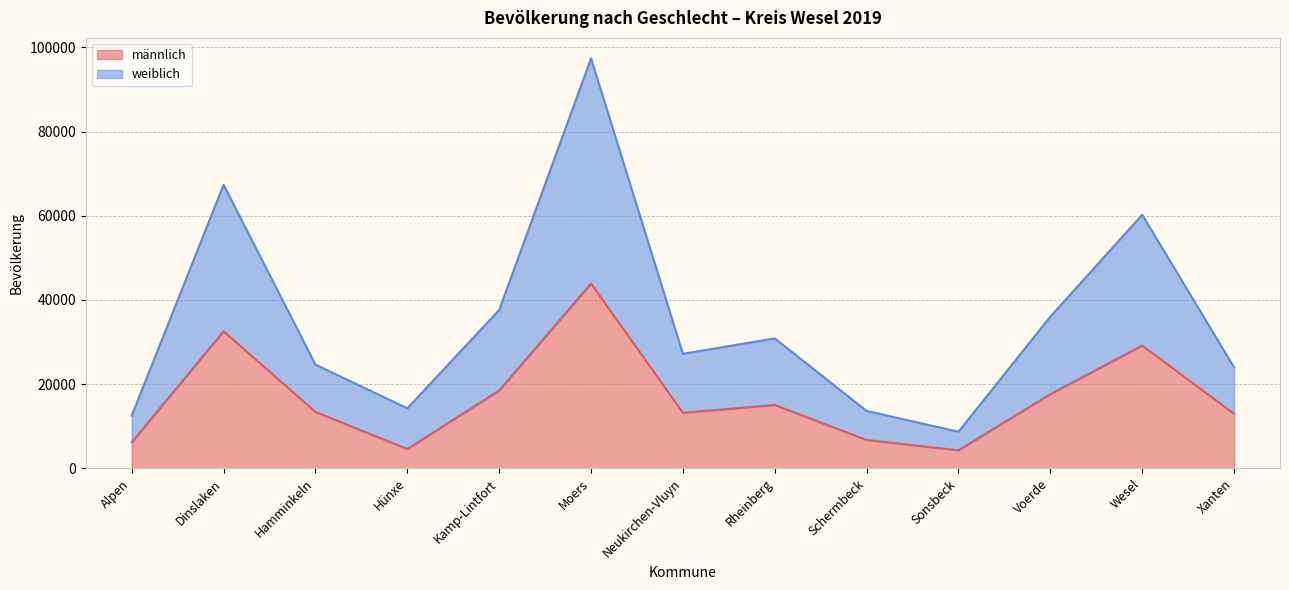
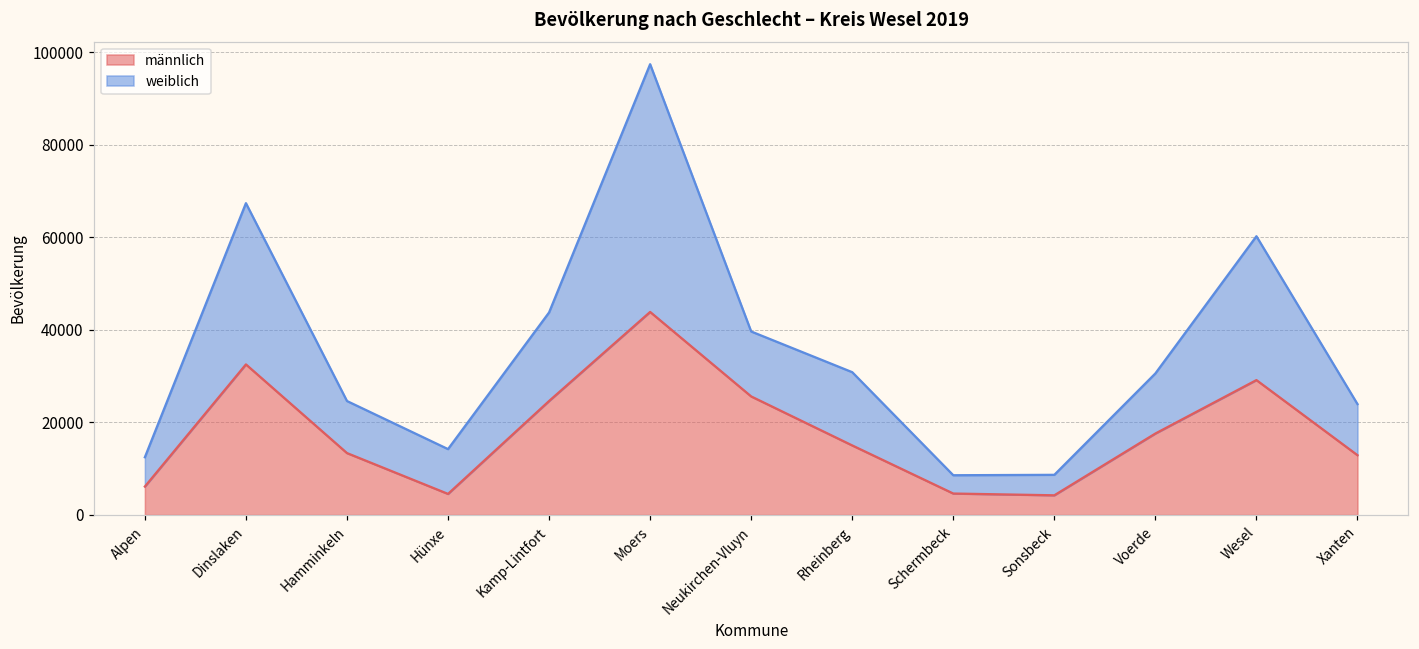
  {
    "männlich": {
      "Alpen": 6000,
      "Dinslaken": 33000,
      "Hamminkeln": 13000,
      "Hünxe": 5000,
-     "Kamp-Lintfort": 18000,
+     "Kamp-Lintfort": 25000,
      "Moers": 44000,
-     "Neukirchen-Vluyn": 13000,
+     "Neukirchen-Vluyn": 26000,
      "Rheinberg": 15000,
-     "Schermbeck": 7000,
+     "Schermbeck": 5000,
      "Sonsbeck": 4000,
      "Voerde": 18000,
      "Wesel": 29000,
      "Xanten": 13000
    },
    "weiblich": {
      "Alpen": 6000,
      "Dinslaken": 35000,
      "Hamminkeln": 11000,
      "Hünxe": 10000,
      "Kamp-Lintfort": 19000,
      "Moers": 54000,
      "Neukirchen-Vluyn": 14000,
      "Rheinberg": 16000,
-     "Schermbeck": 7000,
+     "Schermbeck": 4000,
      "Sonsbeck": 4000,
-     "Voerde": 18000,
+     "Voerde": 13000,
      "Wesel": 31000,
      "Xanten": 11000
    }
  }
